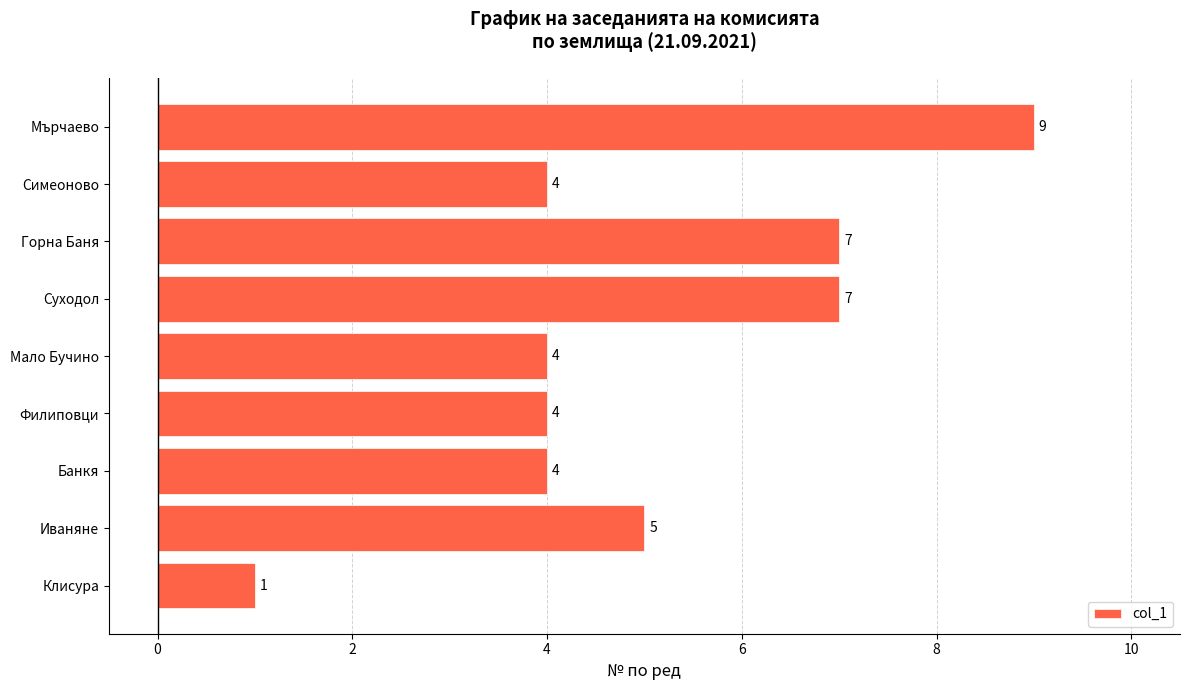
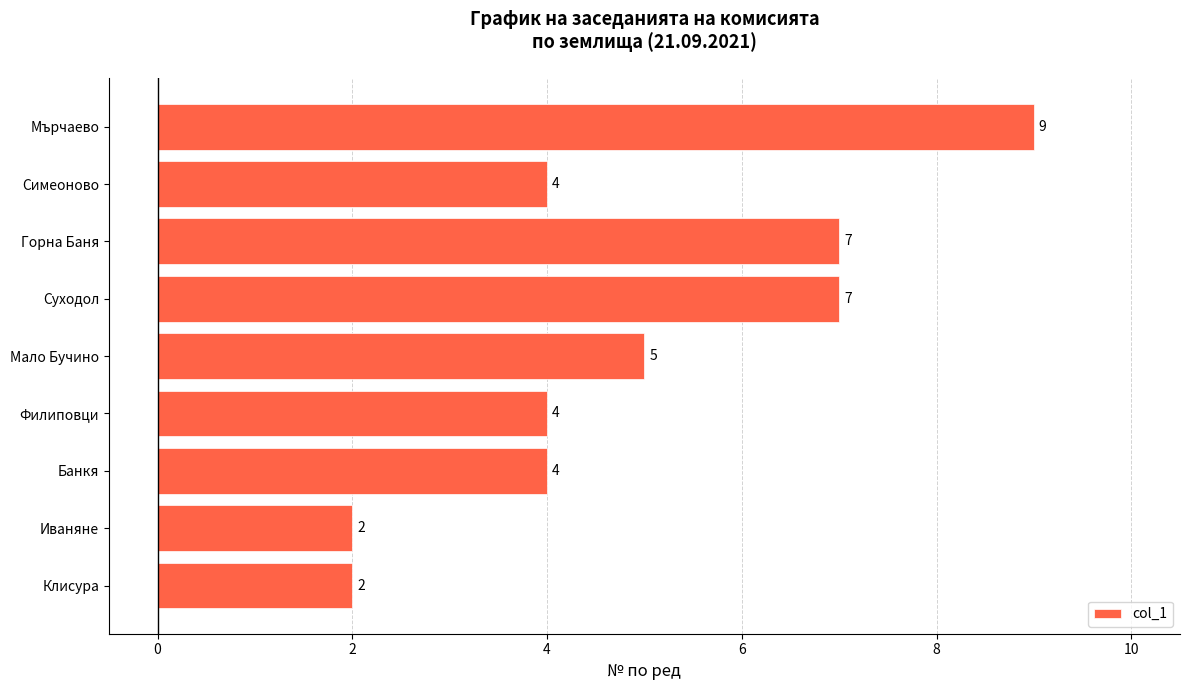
  {
    "Мърчаево": 9,
    "Симеоново": 4,
    "Горна Баня": 7,
    "Суходол": 7,
-   "Мало Бучино": 4,
+   "Мало Бучино": 5,
    "Филиповци": 4,
    "Банкя": 4,
-   "Иваняне": 5,
-   "Клисура": 1
+   "Иваняне": 2,
+   "Клисура": 2
  }
